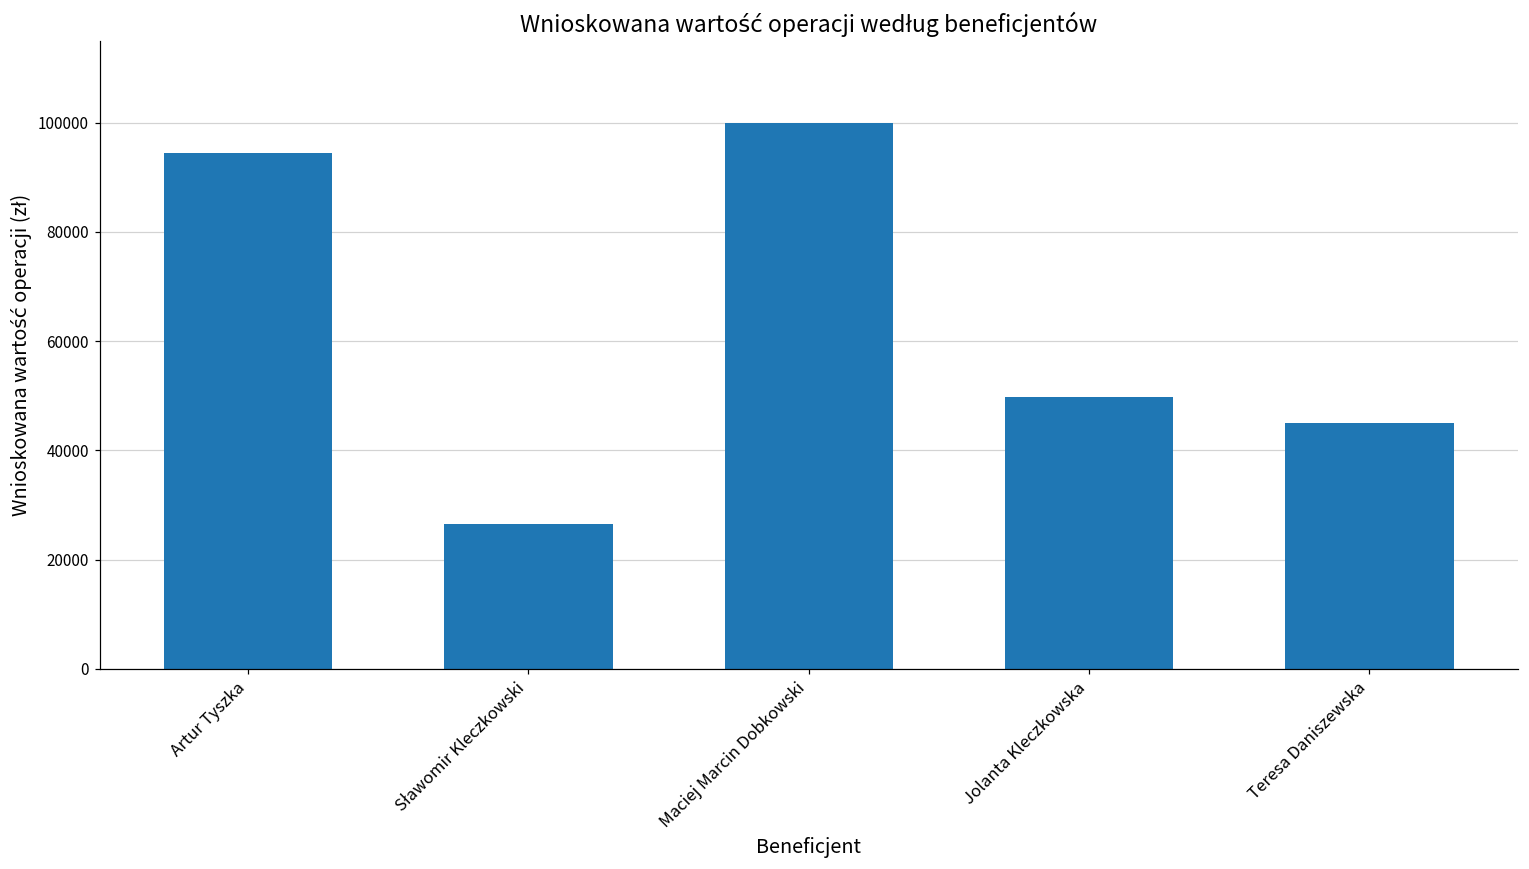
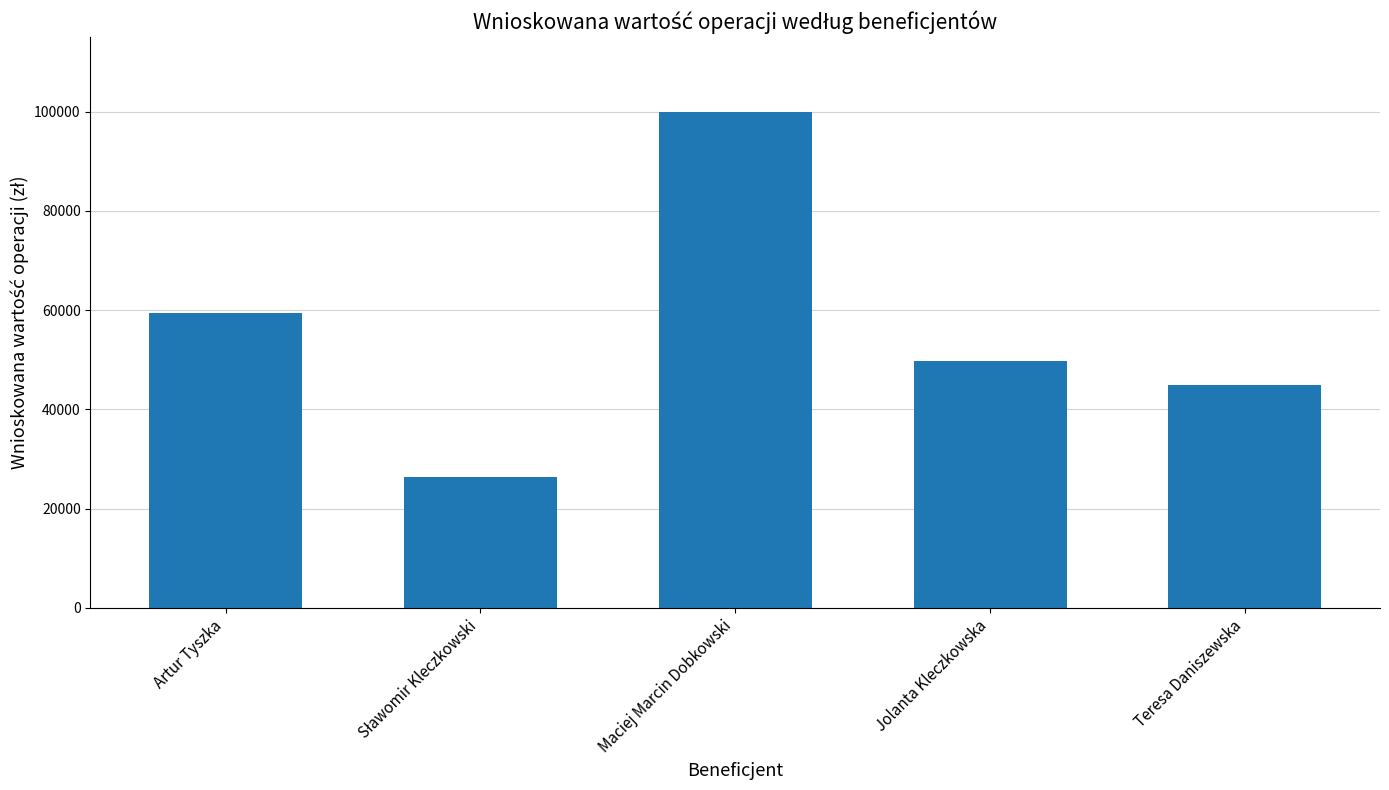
  {
-   "Artur Tyszka": 94000,
+   "Artur Tyszka": 59000,
    "Sławomir Kleczkowski": 26000,
    "Maciej Marcin Dobkowski": 100000,
    "Jolanta Kleczkowska": 50000,
    "Teresa Daniszewska": 45000
  }
